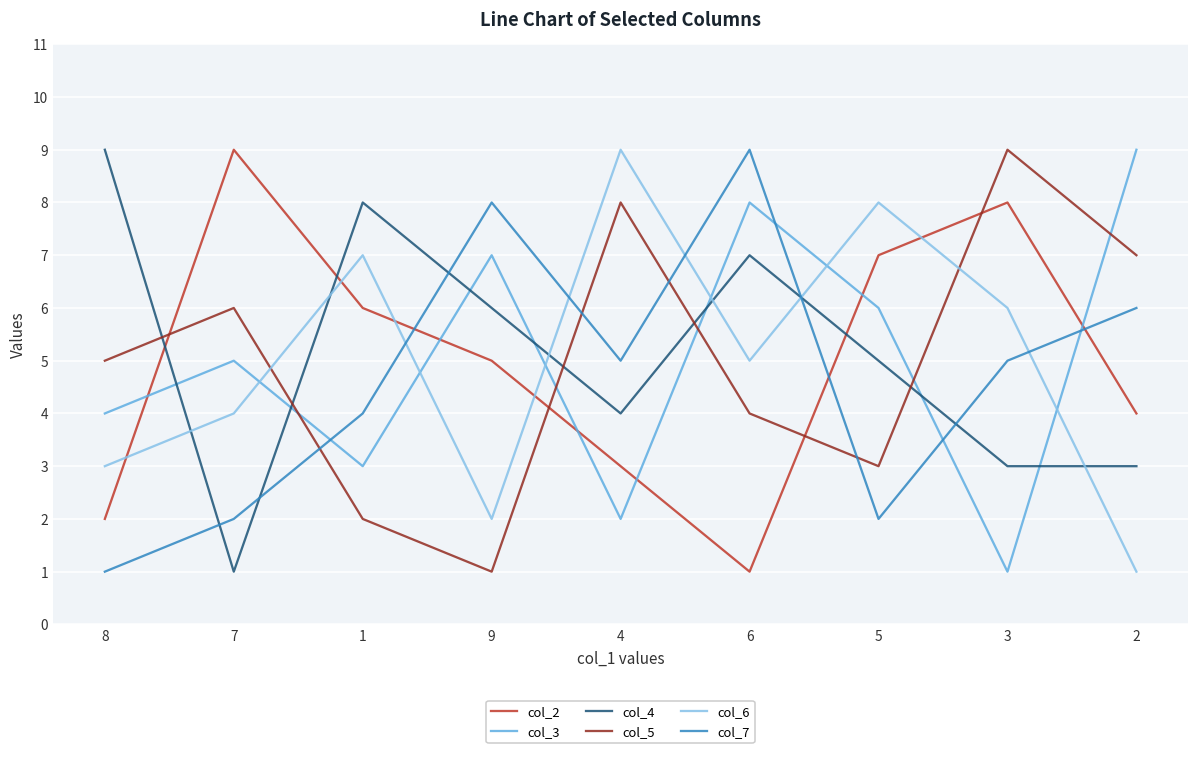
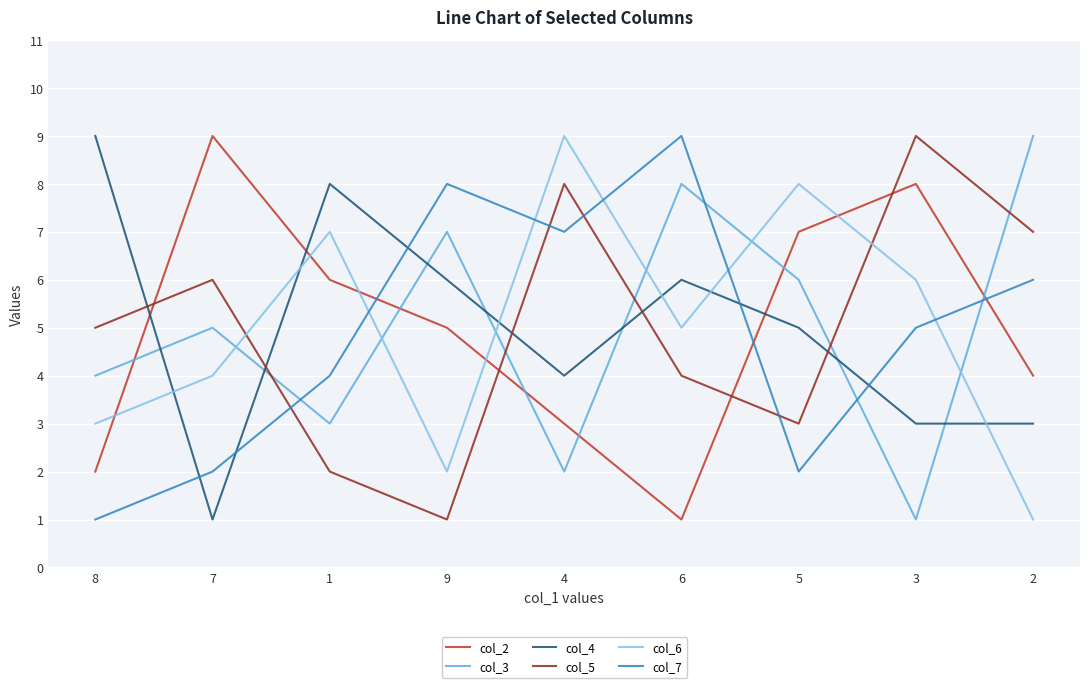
  {
    "col_4": {
      "8": 9,
      "7": 1,
      "1": 8,
      "9": 6,
      "4": 4,
-     "6": 7,
+     "6": 6,
      "5": 5,
      "3": 3,
      "2": 3
    },
    "col_7": {
      "8": 1,
      "7": 2,
      "1": 4,
      "9": 8,
-     "4": 5,
+     "4": 7,
      "6": 9,
      "5": 2,
      "3": 5,
      "2": 6
    }
  }
